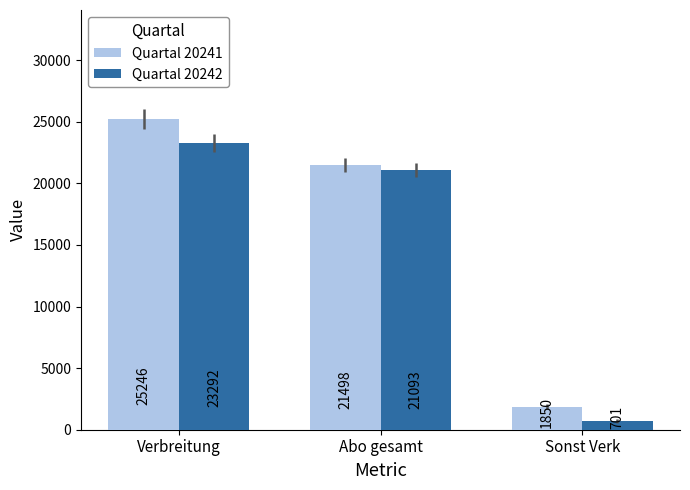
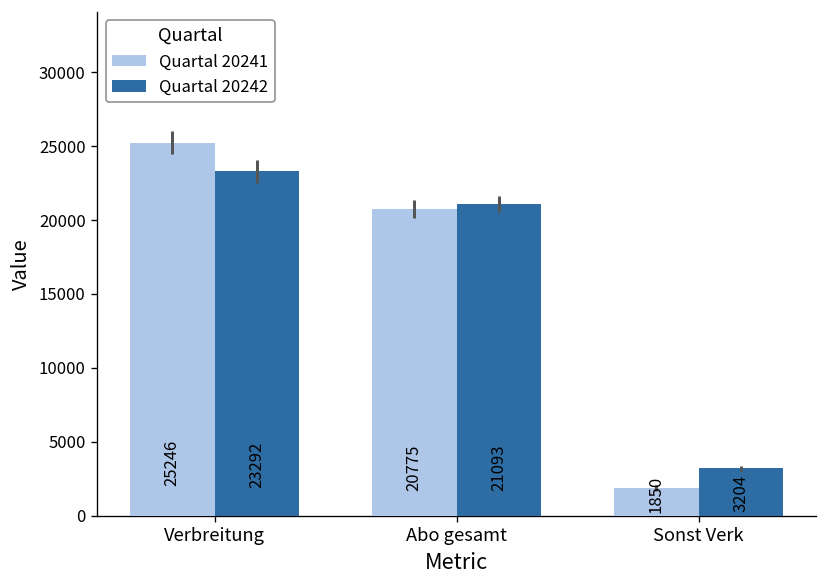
  {
    "Quartal 20241": {
      "Verbreitung": 25246,
-     "Abo gesamt": 21498,
+     "Abo gesamt": 20775,
      "Sonst Verk": 1850
    },
    "Quartal 20242": {
      "Verbreitung": 23292,
      "Abo gesamt": 21093,
-     "Sonst Verk": 701
+     "Sonst Verk": 3204
    }
  }
